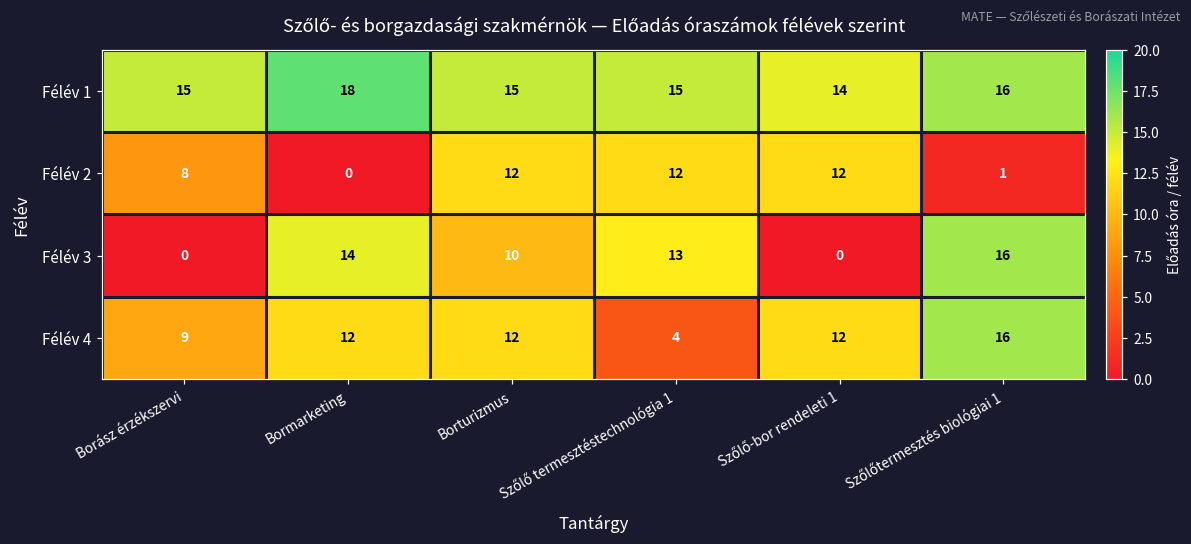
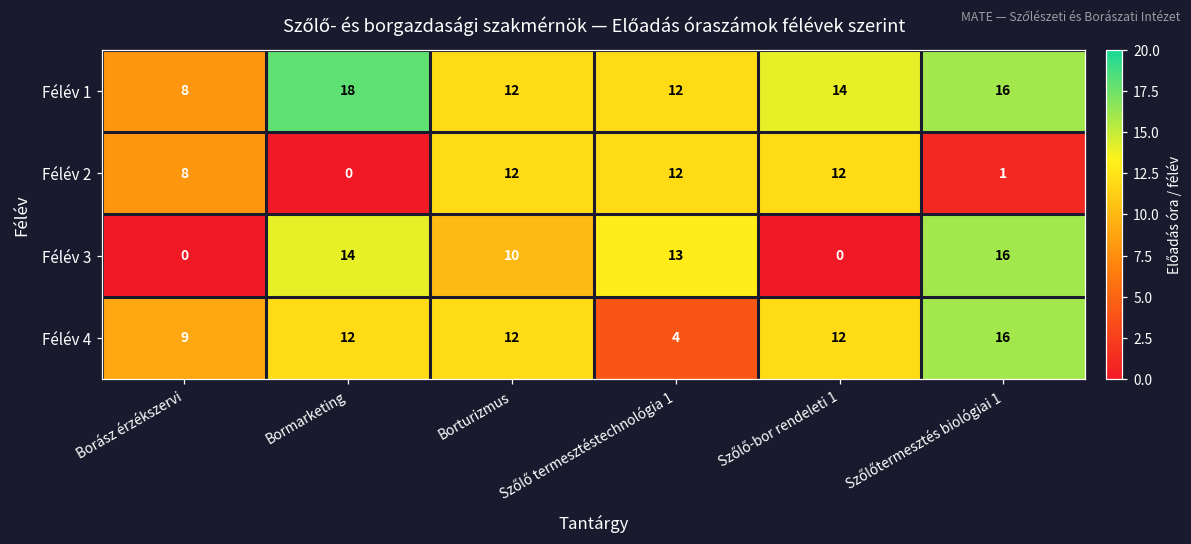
  {
    "Félév 1": {
-     "Borász érzékszervi": 15,
+     "Borász érzékszervi": 8,
      "Bormarketing": 18,
-     "Borturizmus": 15,
-     "Szőlő termesztéstechnológia 1": 15,
+     "Borturizmus": 12,
+     "Szőlő termesztéstechnológia 1": 12,
      "Szőlő-bor rendeleti 1": 14,
      "Szőlőtermesztés biológiai 1": 16
    },
    "Félév 2": {
      "Borász érzékszervi": 8,
      "Bormarketing": 0,
      "Borturizmus": 12,
      "Szőlő termesztéstechnológia 1": 12,
      "Szőlő-bor rendeleti 1": 12,
      "Szőlőtermesztés biológiai 1": 1
    },
    "Félév 3": {
      "Borász érzékszervi": 0,
      "Bormarketing": 14,
      "Borturizmus": 10,
      "Szőlő termesztéstechnológia 1": 13,
      "Szőlő-bor rendeleti 1": 0,
      "Szőlőtermesztés biológiai 1": 16
    },
    "Félév 4": {
      "Borász érzékszervi": 9,
      "Bormarketing": 12,
      "Borturizmus": 12,
      "Szőlő termesztéstechnológia 1": 4,
      "Szőlő-bor rendeleti 1": 12,
      "Szőlőtermesztés biológiai 1": 16
    }
  }
